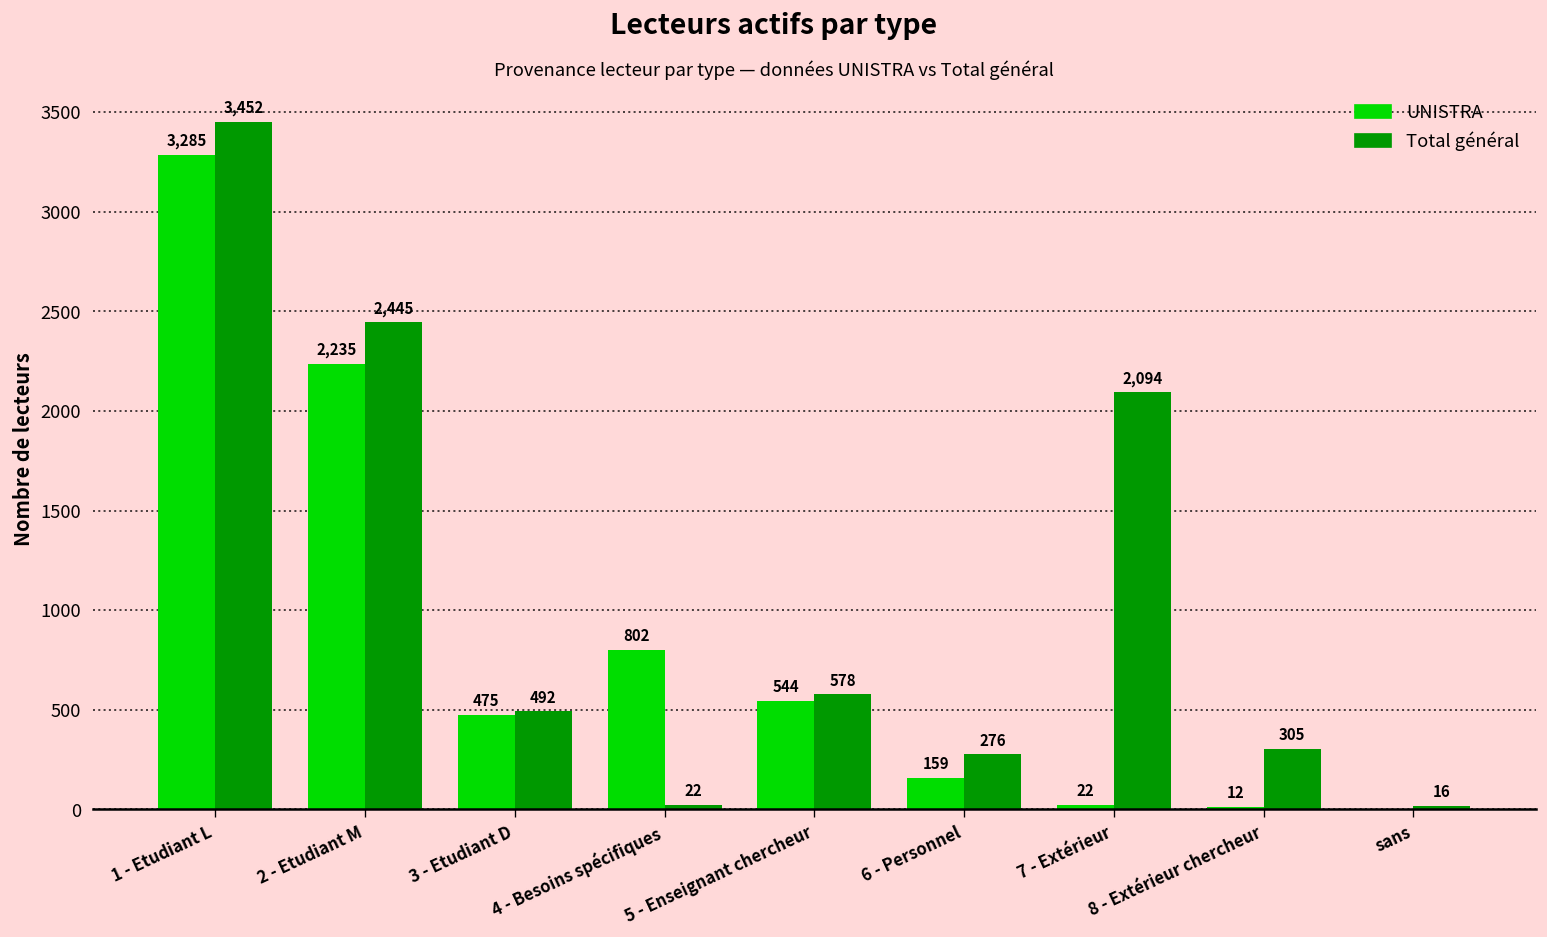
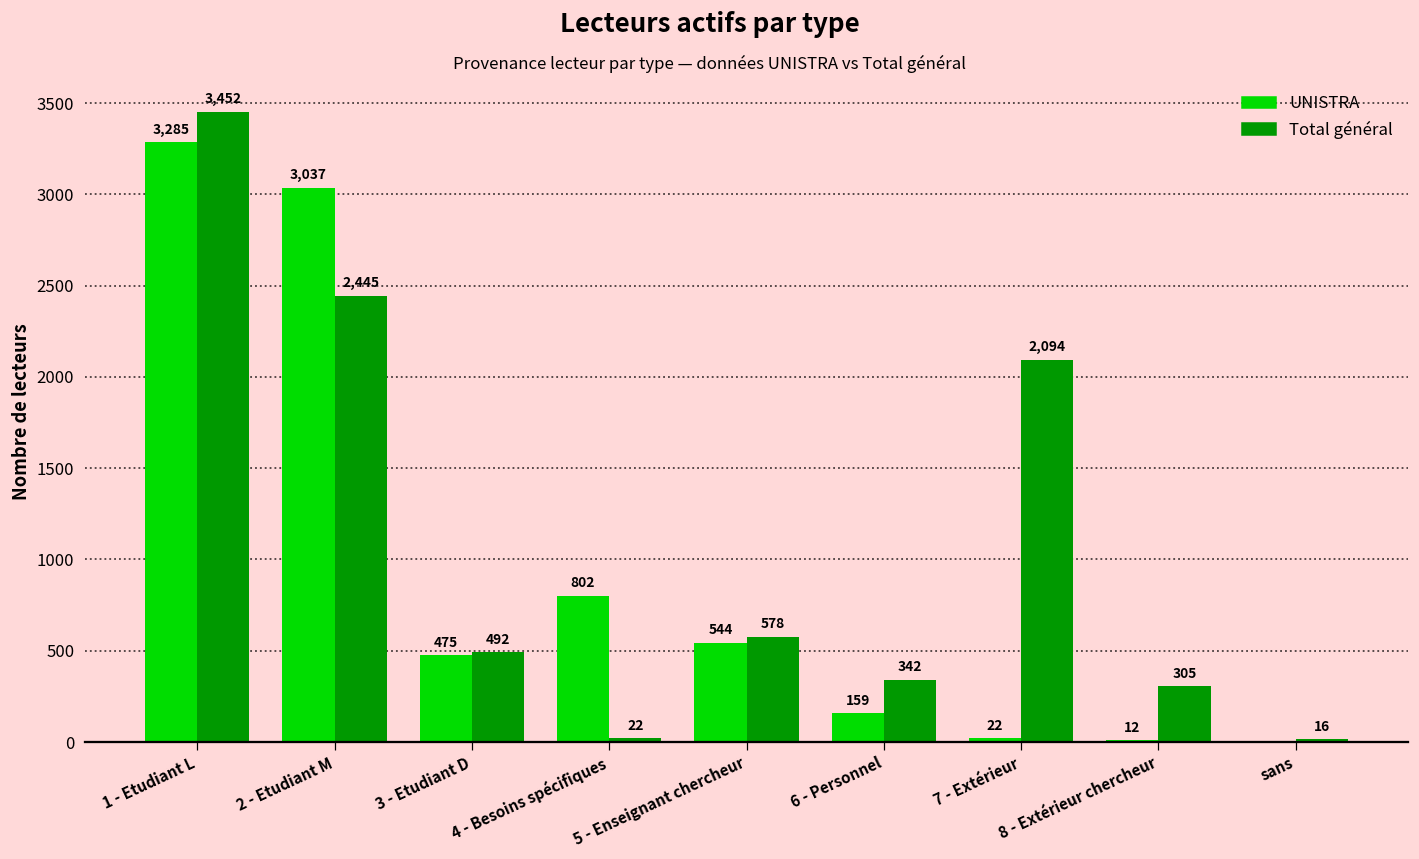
  {
    "UNISTRA": {
      "1 - Etudiant L": "3,285",
-     "2 - Etudiant M": "2,235",
+     "2 - Etudiant M": "3,037",
      "3 - Etudiant D": "475",
      "4 - Besoins spécifiques": "802",
      "5 - Enseignant chercheur": "544",
      "6 - Personnel": "159",
      "7 - Extérieur": "22",
      "8 - Extérieur chercheur": "12"
    },
    "Total général": {
      "1 - Etudiant L": "3,452",
      "2 - Etudiant M": "2,445",
      "3 - Etudiant D": "492",
      "4 - Besoins spécifiques": "22",
      "5 - Enseignant chercheur": "578",
-     "6 - Personnel": "276",
+     "6 - Personnel": "342",
      "7 - Extérieur": "2,094",
      "8 - Extérieur chercheur": "305",
      "sans": "16"
    }
  }
